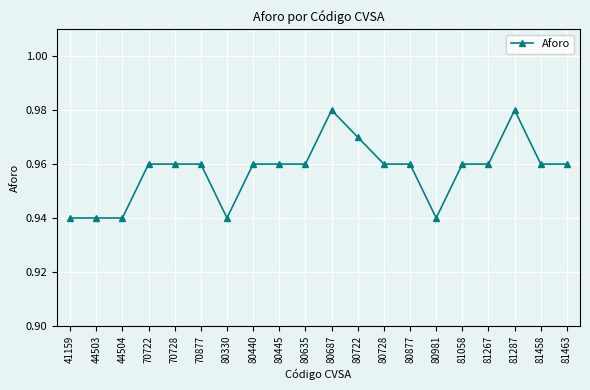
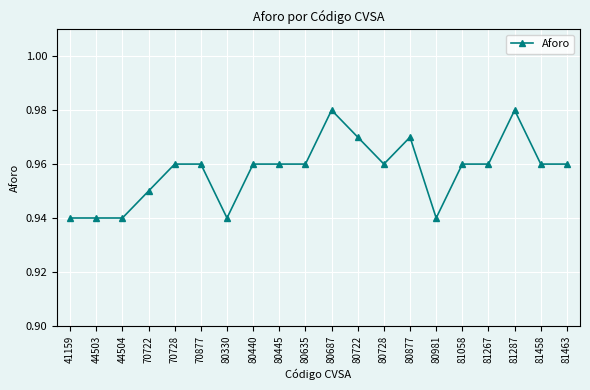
  {
    "41159": 0.94,
    "44503": 0.94,
    "44504": 0.94,
-   "70722": 0.96,
+   "70722": 0.95,
    "70728": 0.96,
    "70877": 0.96,
    "80330": 0.94,
    "80440": 0.96,
    "80445": 0.96,
    "80635": 0.96,
    "80687": 0.98,
    "80722": 0.97,
    "80728": 0.96,
-   "80877": 0.96,
+   "80877": 0.97,
    "80981": 0.94,
    "81058": 0.96,
    "81267": 0.96,
    "81287": 0.98,
    "81458": 0.96,
    "81463": 0.96
  }
